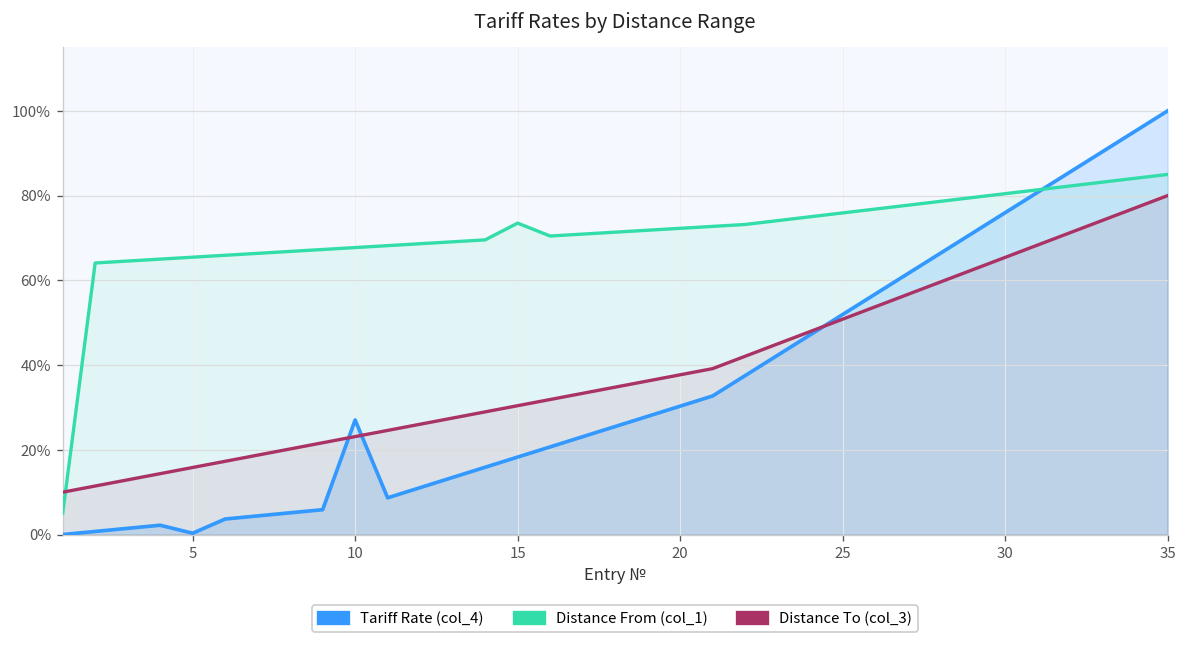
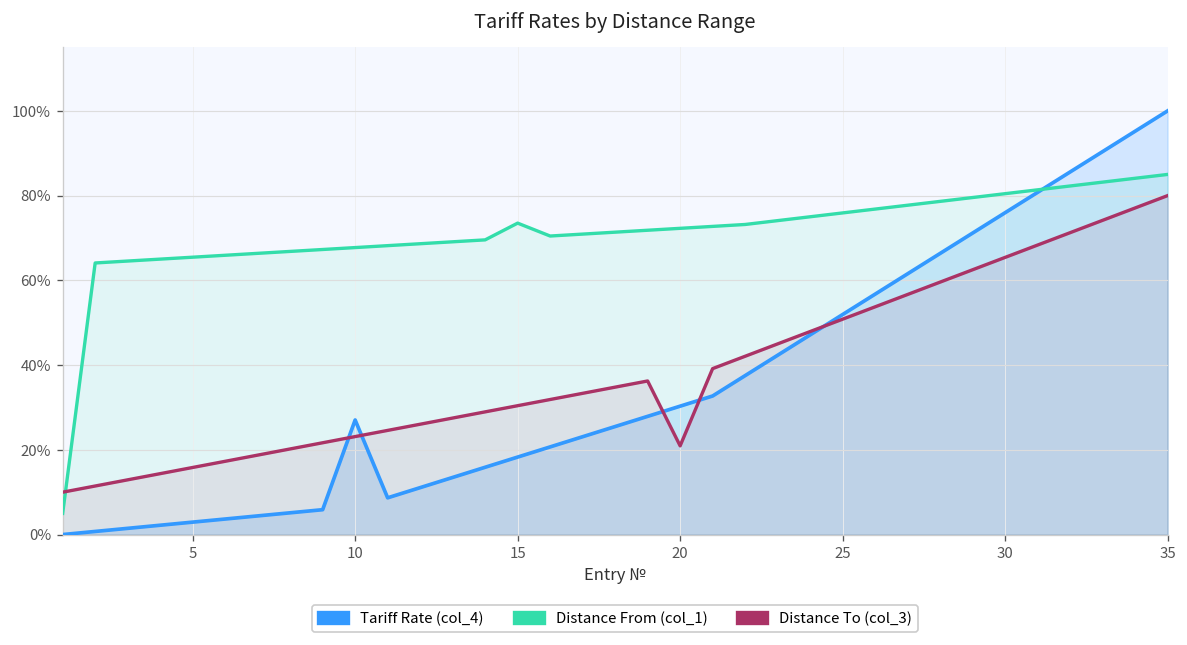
  {
    "Tariff Rate (col_4)": {
-     "5": "0%",
+     "5": "3%",
      "10": "27%",
      "15": "18%",
      "20": "30%",
      "25": "52%",
      "30": "76%",
      "35": "100%"
    },
    "Distance From (col_1)": {
      "5": "65%",
      "10": "68%",
      "15": "74%",
      "20": "72%",
      "25": "76%",
      "30": "80%",
      "35": "85%"
    },
    "Distance To (col_3)": {
      "5": "16%",
      "10": "23%",
      "15": "30%",
-     "20": "38%",
+     "20": "21%",
      "25": "51%",
      "30": "65%",
      "35": "80%"
    }
  }
